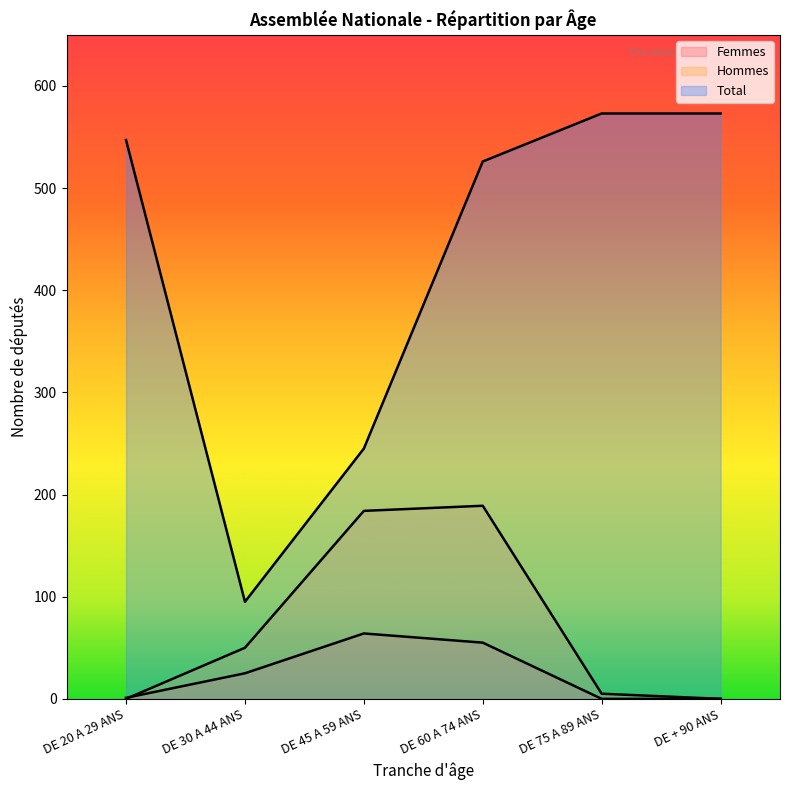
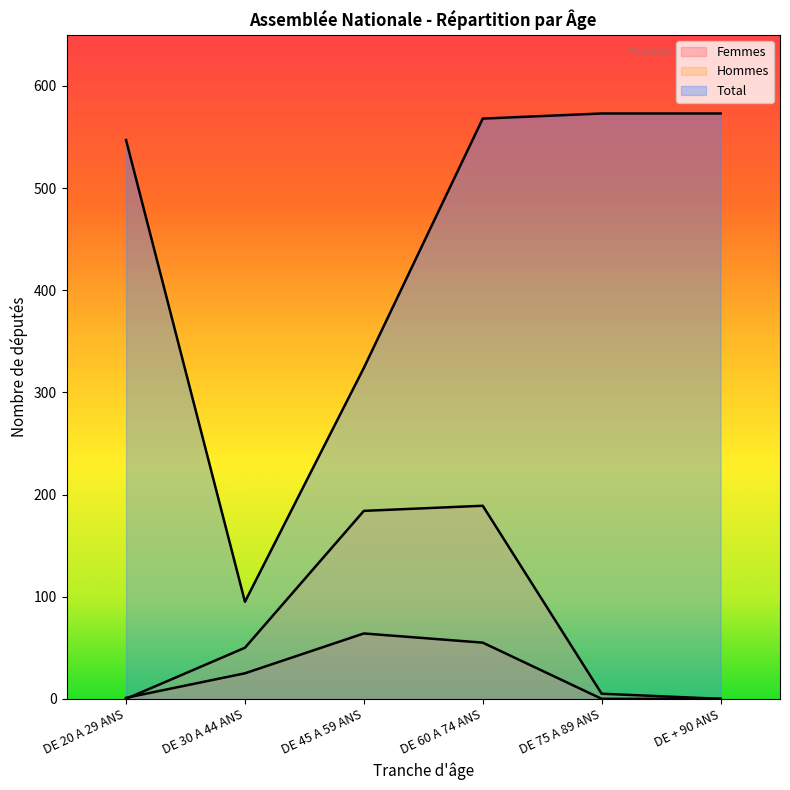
  {
    "Total": {
      "DE 20 A 29 ANS": 547,
      "DE 30 A 44 ANS": 95,
-     "DE 45 A 59 ANS": 245,
-     "DE 60 A 74 ANS": 526,
+     "DE 45 A 59 ANS": 324,
+     "DE 60 A 74 ANS": 568,
      "DE 75 A 89 ANS": 573,
      "DE + 90 ANS": 573
    }
  }
